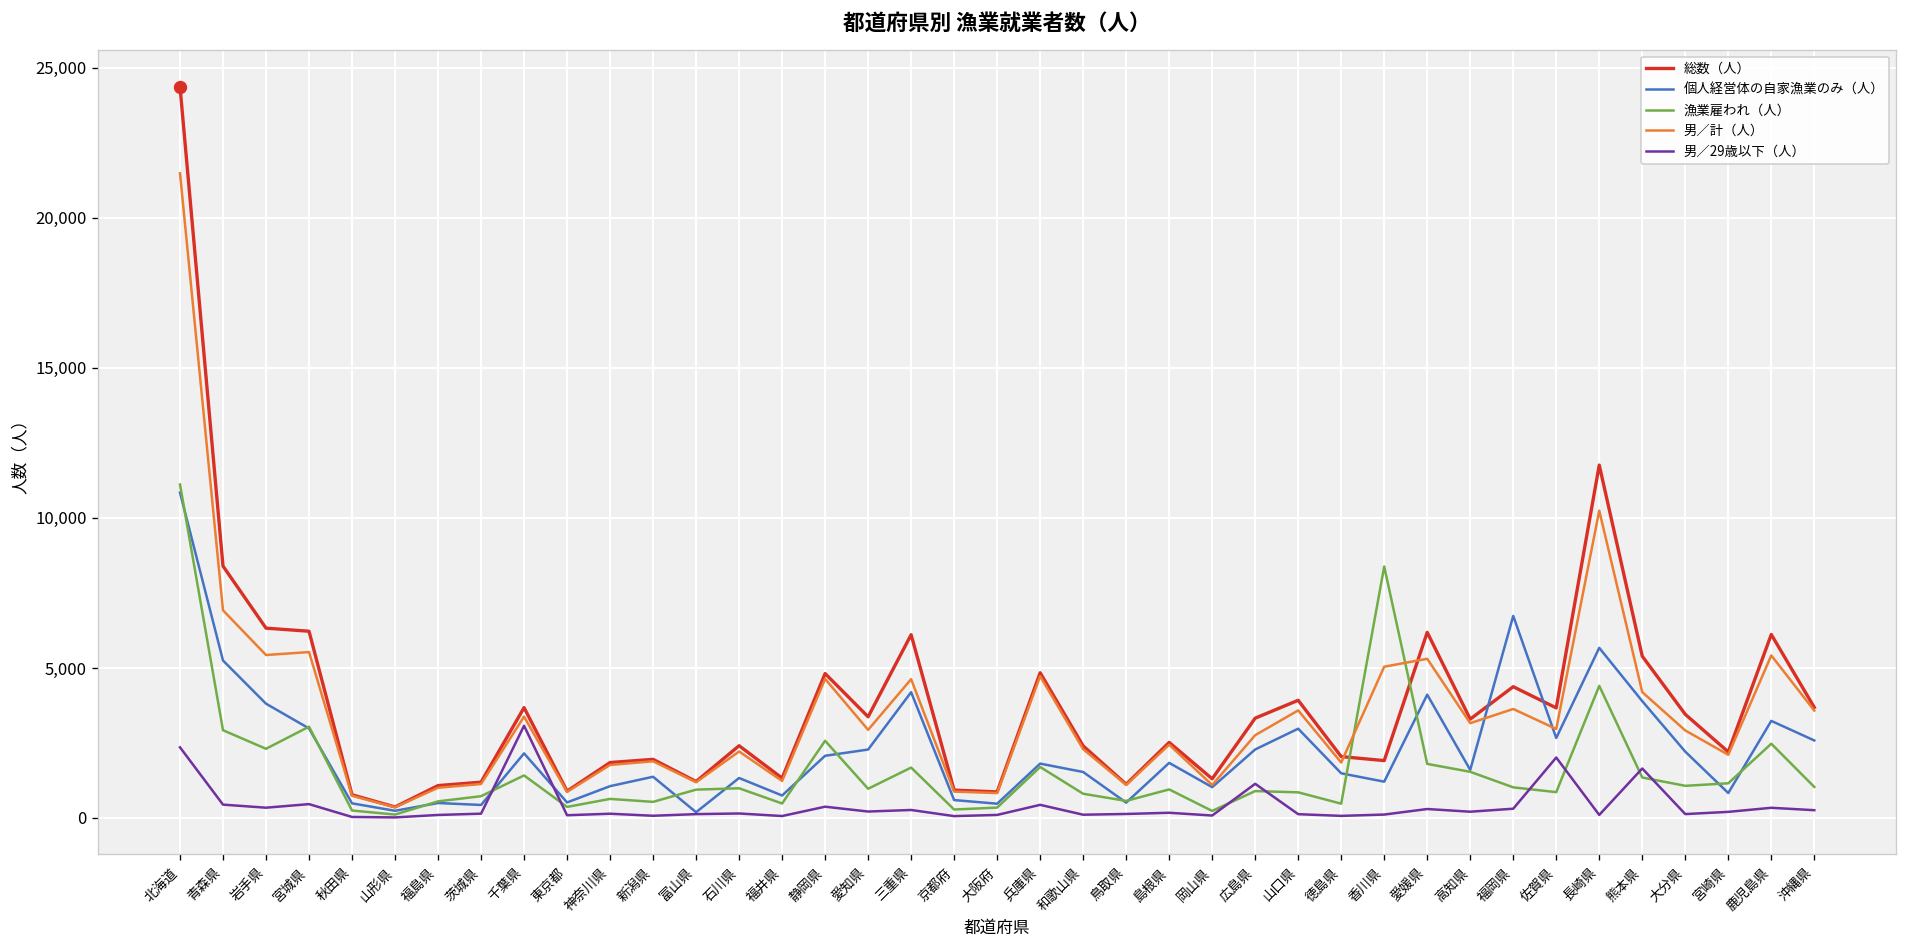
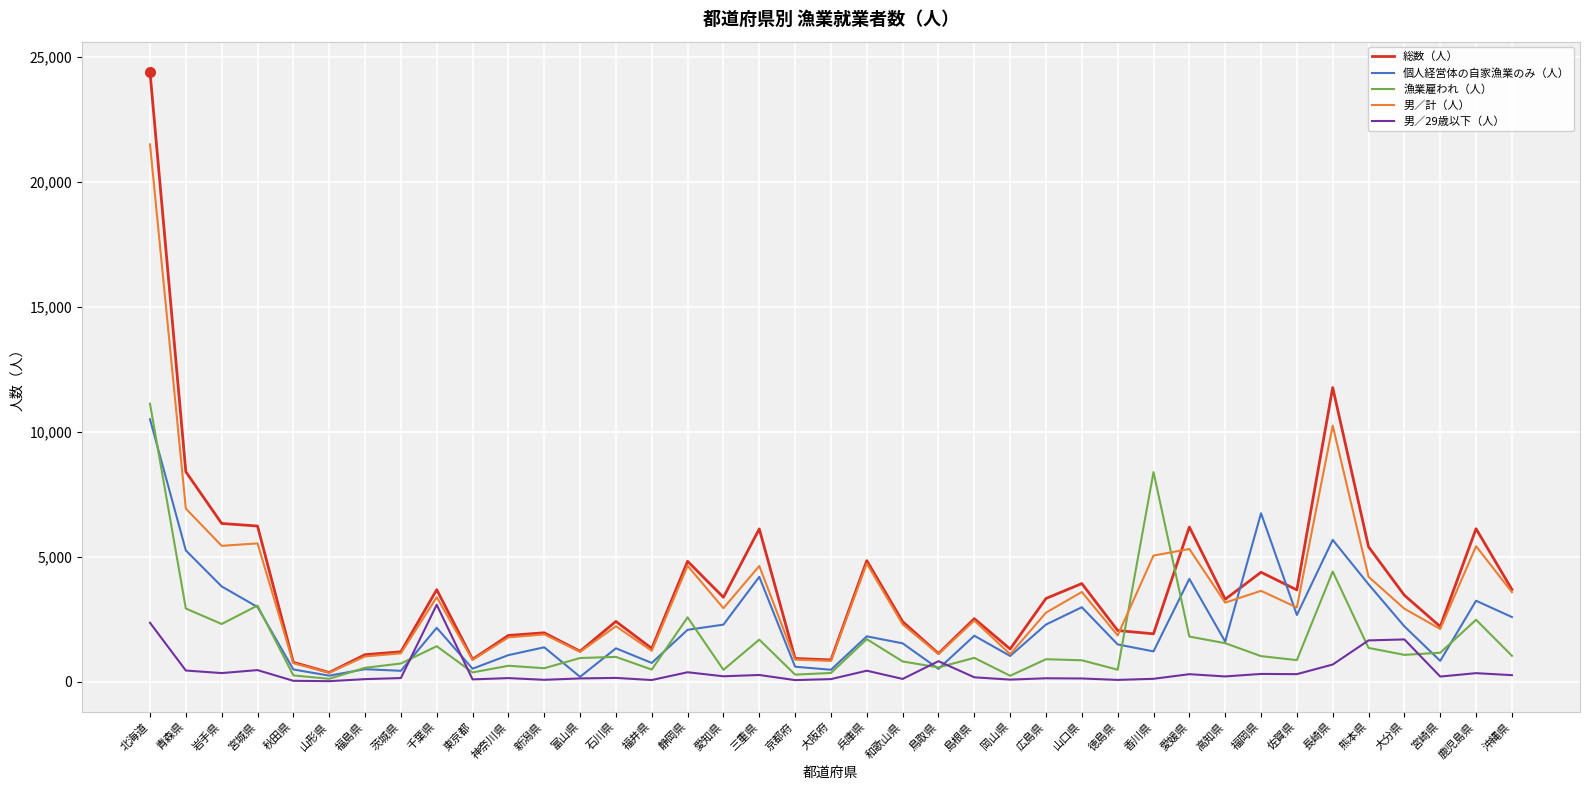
  {
    "個人経営体の自家漁業のみ（人）": {
-     "北海道": "10,800",
+     "北海道": "10,500",
      "青森県": "5,200",
      "岩手県": "3,800",
      "秋田県": "500",
      "山形県": "200",
      "茨城県": "400",
      "千葉県": "2,200",
      "東京都": "500",
      "神奈川県": "1,100",
      "新潟県": "1,400",
      "石川県": "1,300",
      "福井県": "700",
      "静岡県": "2,100",
      "愛知県": "2,300",
      "三重県": "4,200",
      "京都府": "600",
      "大阪府": "500",
      "兵庫県": "1,800",
      "和歌山県": "1,500",
      "島根県": "1,800",
      "広島県": "2,300",
      "山口県": "3,000",
      "徳島県": "1,500",
      "香川県": "1,200",
      "愛媛県": "4,100",
      "福岡県": "6,700",
      "佐賀県": "2,700",
      "長崎県": "5,700",
      "熊本県": "3,900",
      "大分県": "2,200",
      "宮崎県": "800",
      "鹿児島県": "3,200",
      "沖縄県": "2,600"
    },
    "漁業雇われ（人）": {
      "北海道": "11,100",
      "青森県": "2,900",
      "岩手県": "2,300",
      "秋田県": "200",
      "茨城県": "700",
      "千葉県": "1,400",
      "東京都": "400",
      "神奈川県": "600",
      "新潟県": "500",
      "富山県": "900",
      "石川県": "1,000",
      "福井県": "500",
      "静岡県": "2,600",
-     "愛知県": "1,000",
+     "愛知県": "500",
      "三重県": "1,700",
      "京都府": "300",
      "大阪府": "300",
      "兵庫県": "1,700",
      "和歌山県": "800",
      "島根県": "1,000",
      "岡山県": "200",
      "広島県": "900",
      "山口県": "900",
      "徳島県": "500",
      "香川県": "8,400",
      "愛媛県": "1,800",
      "福岡県": "1,000",
      "佐賀県": "900",
      "長崎県": "4,400",
      "熊本県": "1,300",
      "大分県": "1,100",
      "宮崎県": "1,200",
      "鹿児島県": "2,500",
      "沖縄県": "1,000"
    },
    "男／計（人）": {
      "北海道": "21,500",
      "青森県": "6,900",
      "岩手県": "5,400",
      "宮城県": "5,500",
      "千葉県": "3,400",
      "石川県": "2,200",
      "静岡県": "4,600",
      "愛知県": "2,900",
      "三重県": "4,600",
      "兵庫県": "4,700",
      "和歌山県": "2,300",
      "広島県": "2,800",
      "山口県": "3,600",
      "徳島県": "1,800",
      "香川県": "5,000",
      "愛媛県": "5,300",
      "高知県": "3,200",
      "福岡県": "3,600",
      "佐賀県": "3,000",
      "長崎県": "10,200",
      "熊本県": "4,200",
      "大分県": "2,900",
      "鹿児島県": "5,400",
      "沖縄県": "3,600"
    },
    "男／29歳以下（人）": {
      "北海道": "2,400",
      "青森県": "400",
      "岩手県": "300",
      "宮城県": "500",
      "秋田県": "0",
      "福島県": "100",
      "茨城県": "100",
      "千葉県": "3,100",
      "東京都": "100",
      "神奈川県": "100",
      "新潟県": "100",
      "石川県": "200",
      "福井県": "100",
      "静岡県": "400",
      "愛知県": "200",
      "三重県": "300",
      "京都府": "100",
      "大阪府": "100",
      "兵庫県": "400",
      "和歌山県": "100",
-     "鳥取県": "100",
+     "鳥取県": "800",
      "島根県": "200",
      "岡山県": "100",
-     "広島県": "1,100",
+     "広島県": "100",
      "山口県": "100",
      "徳島県": "100",
      "香川県": "100",
      "愛媛県": "300",
      "高知県": "200",
      "福岡県": "300",
-     "佐賀県": "2,000",
-     "長崎県": "100",
+     "佐賀県": "300",
+     "長崎県": "700",
      "熊本県": "1,700",
-     "大分県": "100",
+     "大分県": "1,700",
      "宮崎県": "200",
      "鹿児島県": "300",
      "沖縄県": "300"
    }
  }
